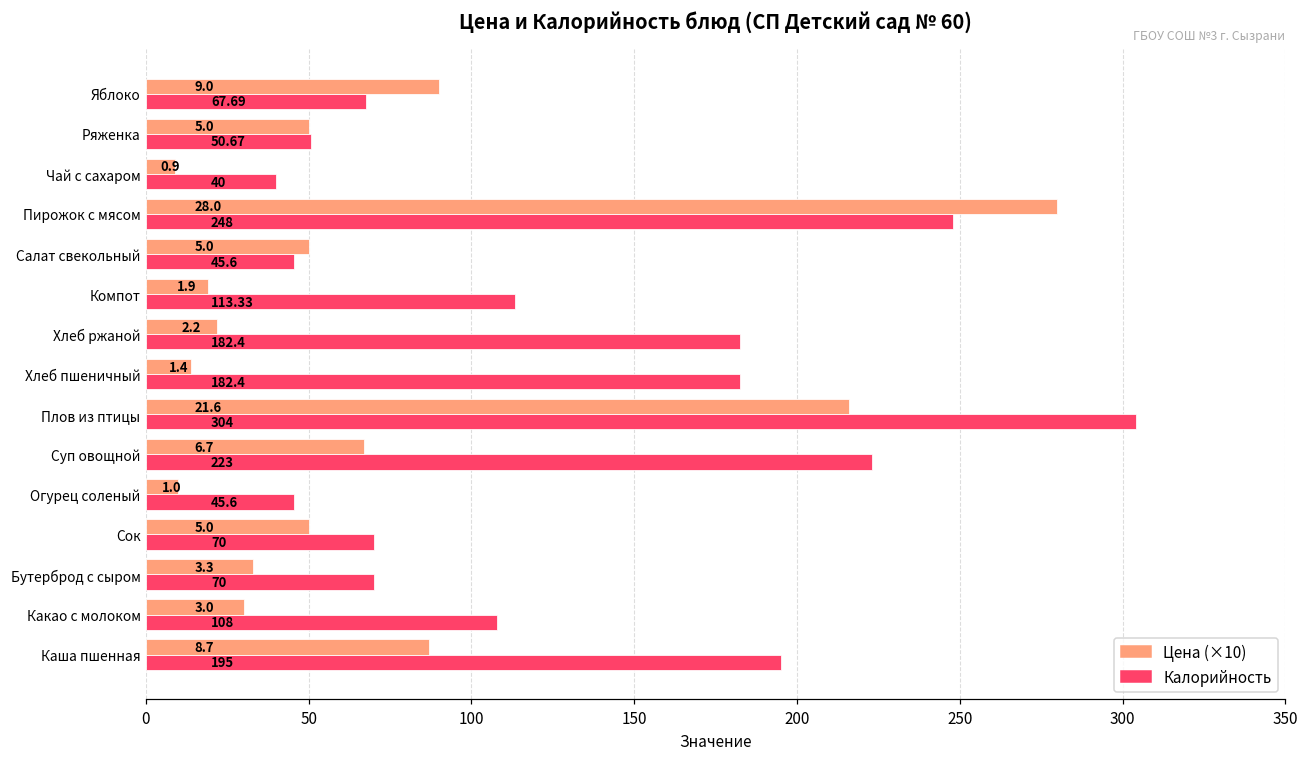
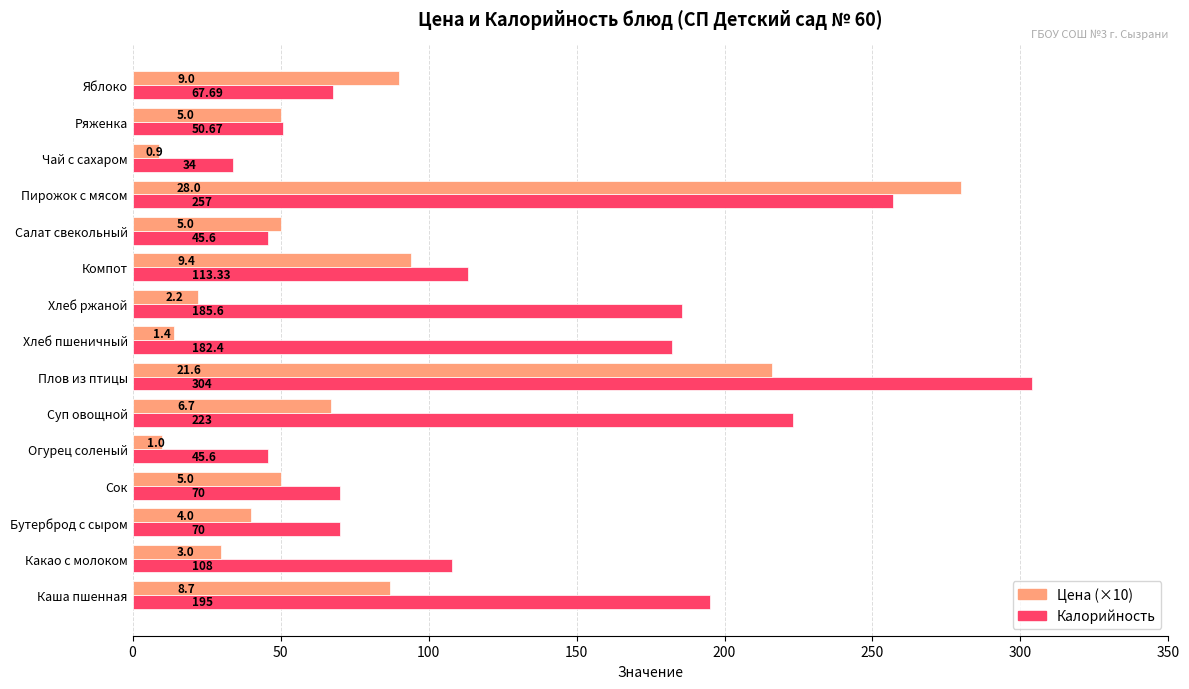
  {
    "Калорийность": {
      "Яблоко": 67.69,
      "Ряженка": 50.67,
-     "Чай с сахаром": 40,
-     "Пирожок с мясом": 248,
+     "Чай с сахаром": 34,
+     "Пирожок с мясом": 257,
      "Салат свекольный": 45.6,
      "Компот": 113.33,
-     "Хлеб ржаной": 182.4,
+     "Хлеб ржаной": 185.6,
      "Хлеб пшеничный": 182.4,
      "Плов из птицы": 304,
      "Суп овощной": 223,
      "Огурец соленый": 45.6,
      "Сок": 70,
      "Бутерброд с сыром": 70,
      "Какао с молоком": 108,
      "Каша пшенная": 195
    },
    "Цена (×10)": {
-     "Компот": 1.9,
-     "Бутерброд с сыром": 3.3
+     "Компот": 9.4,
+     "Бутерброд с сыром": 4.0
    }
  }
